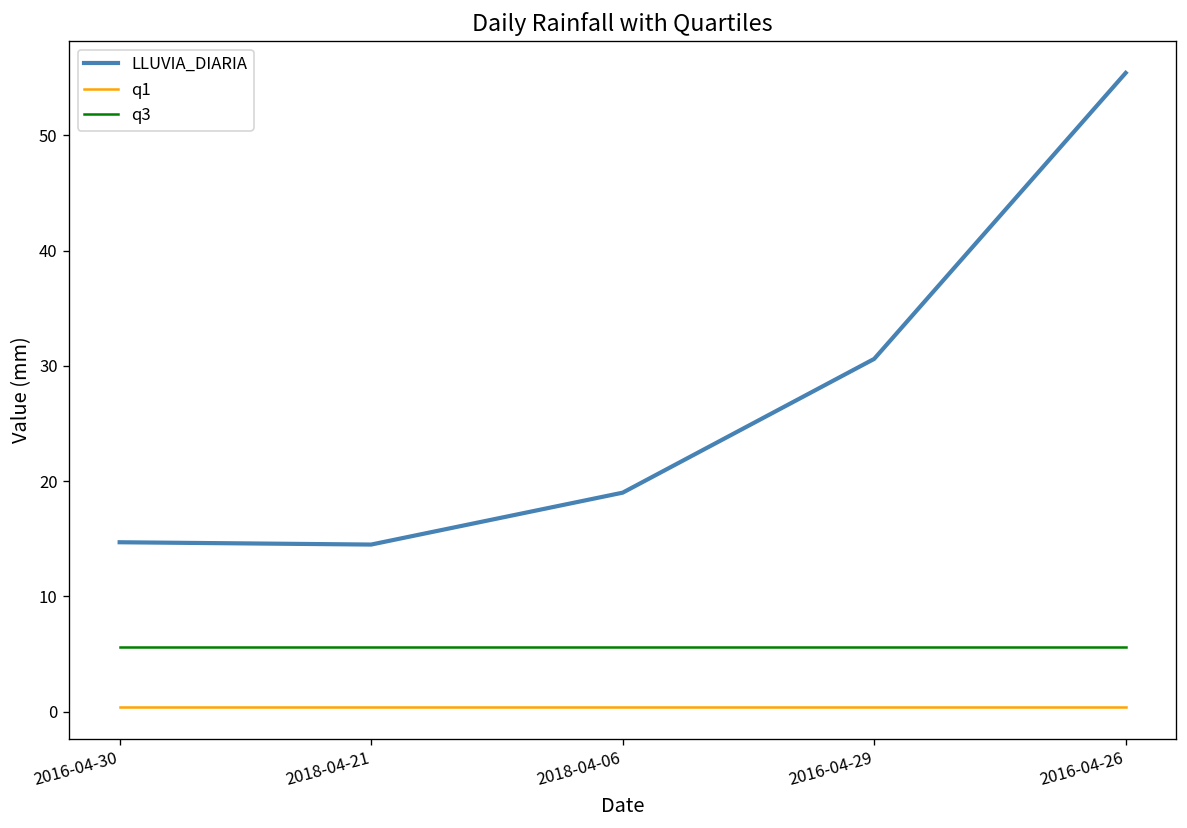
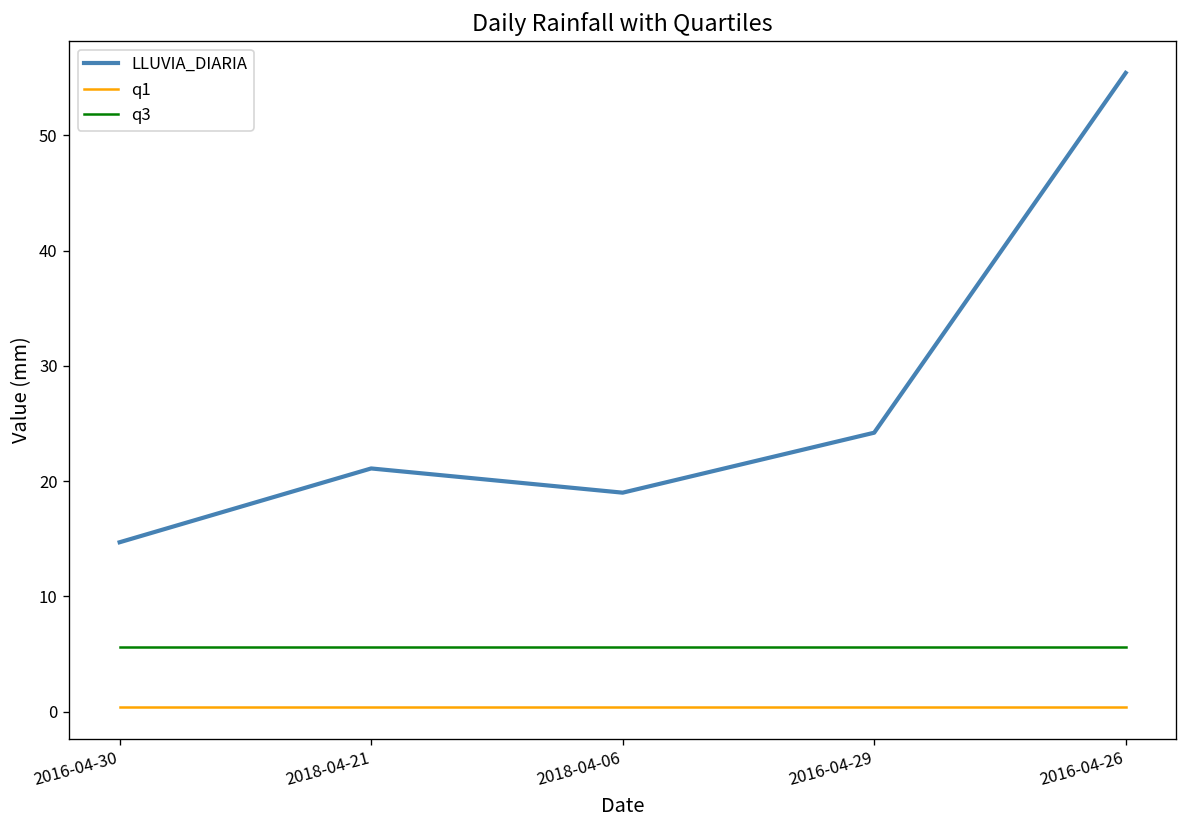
  {
    "LLUVIA_DIARIA": {
      "2016-04-30": 15,
-     "2018-04-21": 15,
+     "2018-04-21": 21,
      "2018-04-06": 19,
-     "2016-04-29": 31,
+     "2016-04-29": 24,
      "2016-04-26": 55
    },
    "q1": {
      "2016-04-30": 0,
      "2018-04-21": 0,
      "2018-04-06": 0,
      "2016-04-29": 0,
      "2016-04-26": 0
    },
    "q3": {
      "2016-04-30": 6,
      "2018-04-21": 6,
      "2018-04-06": 6,
      "2016-04-29": 6,
      "2016-04-26": 6
    }
  }
